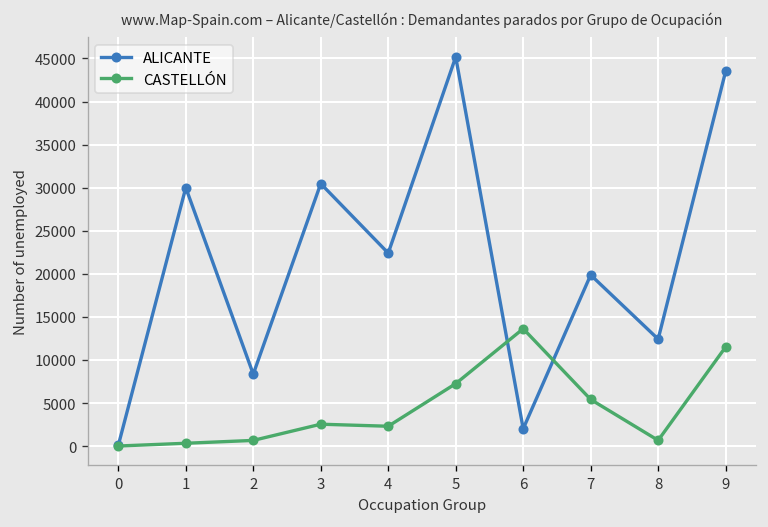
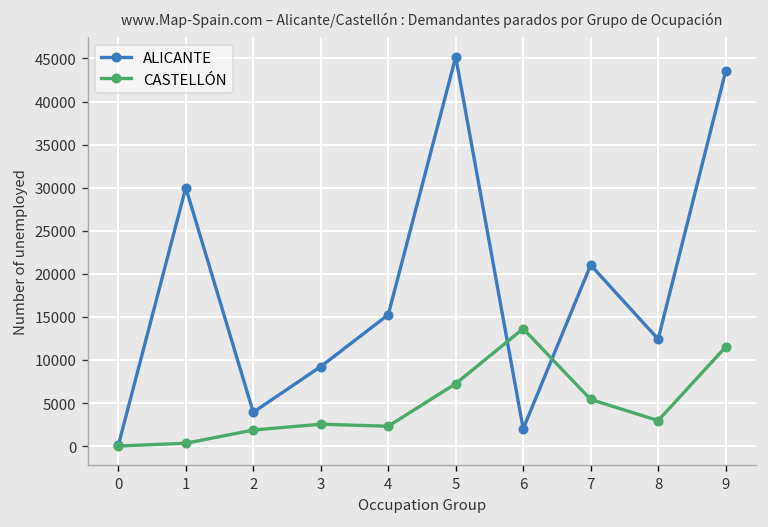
  {
    "ALICANTE": {
      "1": 30000,
-     "2": 8000,
-     "3": 30000,
-     "4": 22000,
+     "2": 4000,
+     "3": 9000,
+     "4": 15000,
      "5": 45000,
      "6": 2000,
-     "7": 20000,
+     "7": 21000,
      "8": 12000,
      "9": 44000
    },
    "CASTELLÓN": {
      "1": 0,
-     "2": 1000,
+     "2": 2000,
      "3": 3000,
      "4": 2000,
      "5": 7000,
      "6": 14000,
      "7": 5000,
-     "8": 1000,
+     "8": 3000,
      "9": 12000
    }
  }
